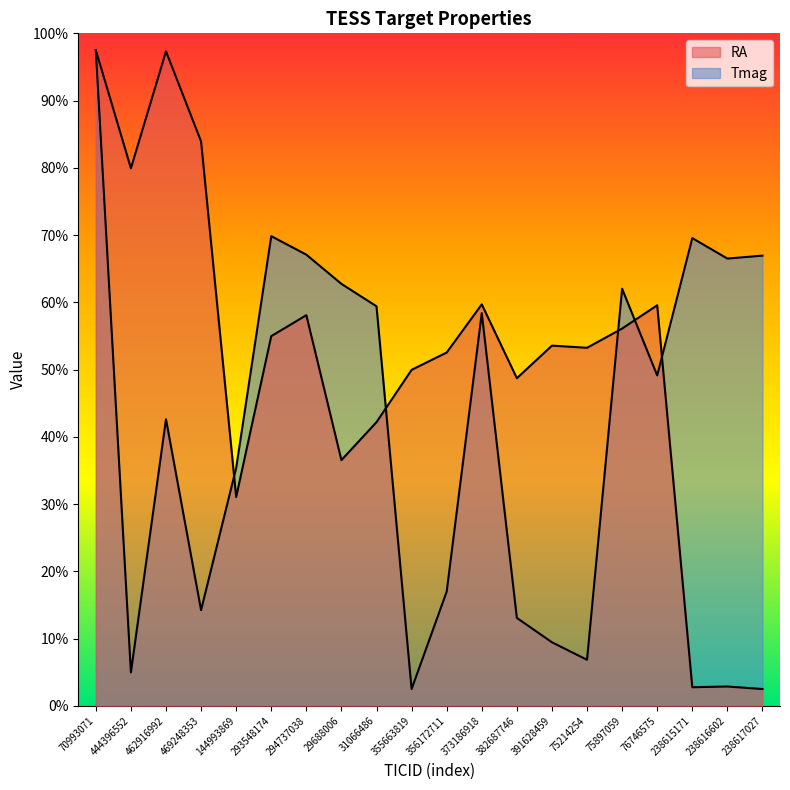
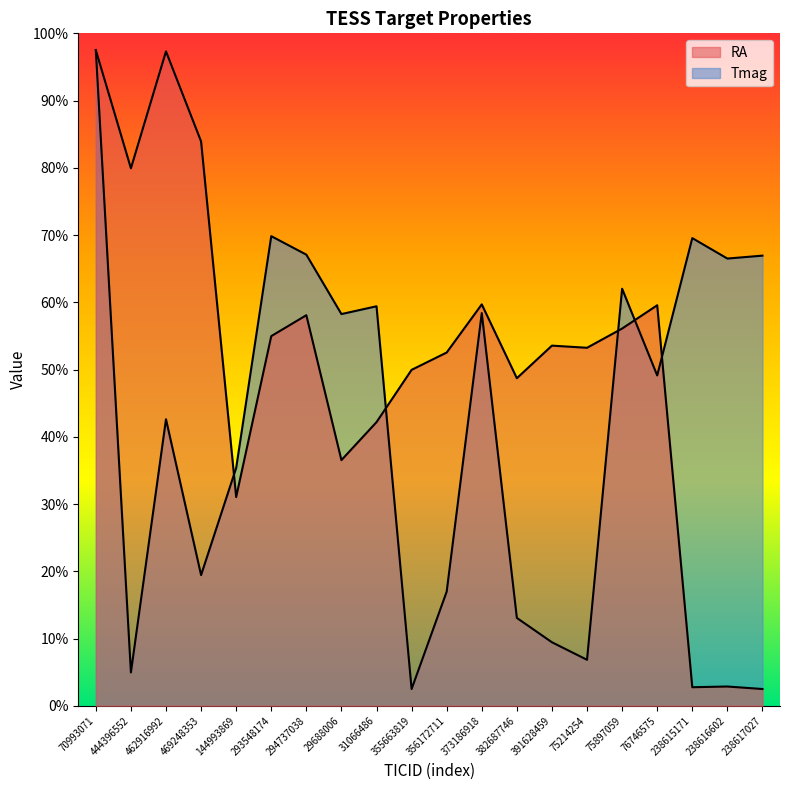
  {
    "RA": {
      "444396552": "80%",
      "462916992": "97%",
      "469248353": "84%",
      "144993869": "31%",
      "293548174": "55%",
      "294737038": "58%",
      "29688006": "37%",
      "31066486": "42%",
      "355663819": "50%",
      "356172711": "53%",
      "373186918": "60%",
      "382687746": "49%",
      "391628459": "54%",
      "75214254": "53%",
      "75897059": "56%",
      "76746575": "60%",
      "238615171": "3%",
      "238616602": "3%",
      "238617027": "3%"
    },
    "Tmag": {
      "444396552": "5%",
      "462916992": "43%",
-     "469248353": "14%",
+     "469248353": "19%",
      "144993869": "35%",
      "293548174": "70%",
      "294737038": "67%",
-     "29688006": "63%",
+     "29688006": "58%",
      "31066486": "59%",
      "355663819": "3%",
      "356172711": "17%",
      "373186918": "58%",
      "382687746": "13%",
      "391628459": "9%",
      "75214254": "7%",
      "75897059": "62%",
      "76746575": "49%",
      "238615171": "70%",
      "238616602": "67%",
      "238617027": "67%"
    }
  }
